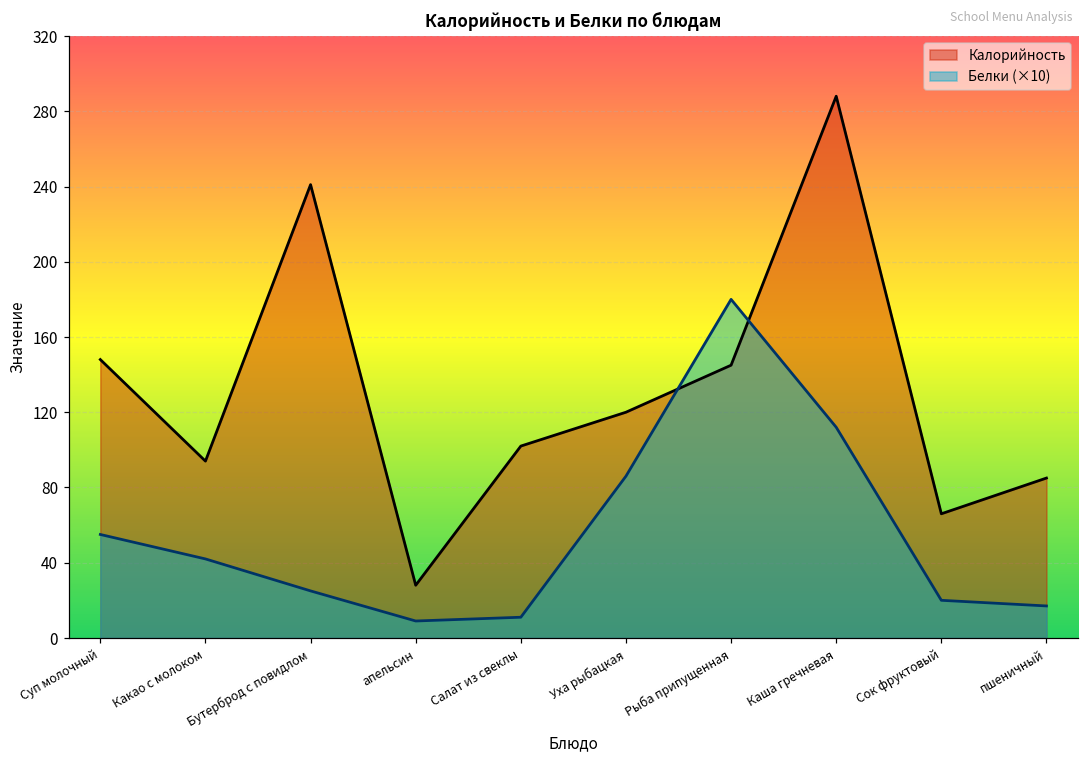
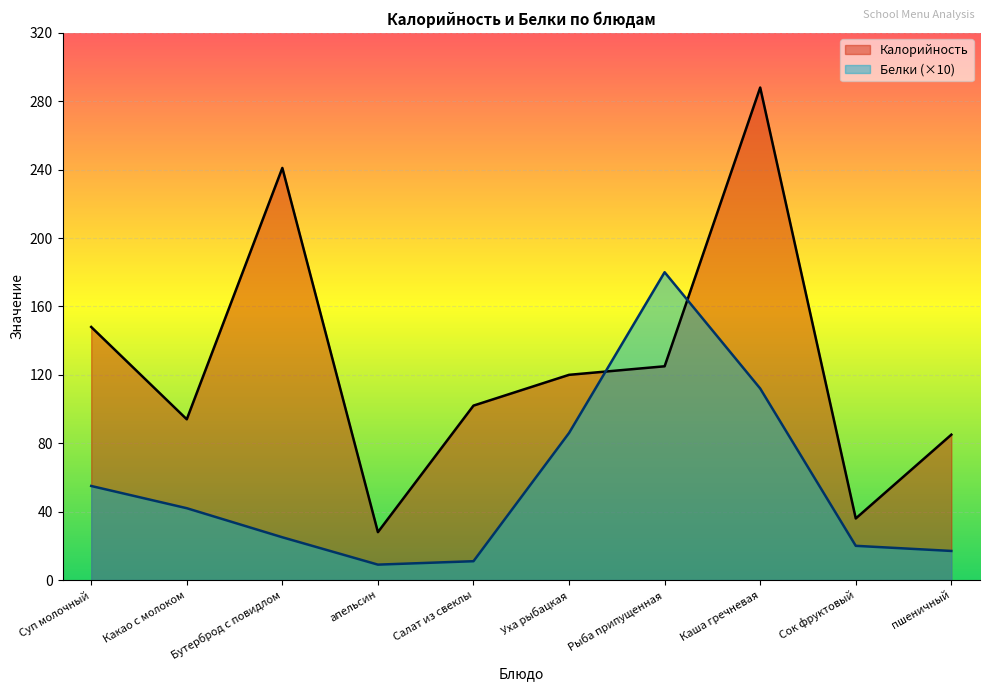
  {
    "Калорийность": {
      "Суп молочный": 148,
      "Какао с молоком": 94,
      "Бутерброд с повидлом": 241,
      "апельсин": 28,
      "Салат из свеклы": 102,
      "Уха рыбацкая": 120,
-     "Рыба припущенная": 145,
+     "Рыба припущенная": 125,
      "Каша гречневая": 288,
-     "Сок фруктовый": 66,
+     "Сок фруктовый": 36,
      "пшеничный": 85
    },
    "Белки (×10)": {
      "Суп молочный": 55,
      "Какао с молоком": 42,
      "Бутерброд с повидлом": 25,
      "апельсин": 9,
      "Салат из свеклы": 11,
      "Уха рыбацкая": 86,
      "Рыба припущенная": 180,
      "Каша гречневая": 112,
      "Сок фруктовый": 20,
      "пшеничный": 17
    }
  }
